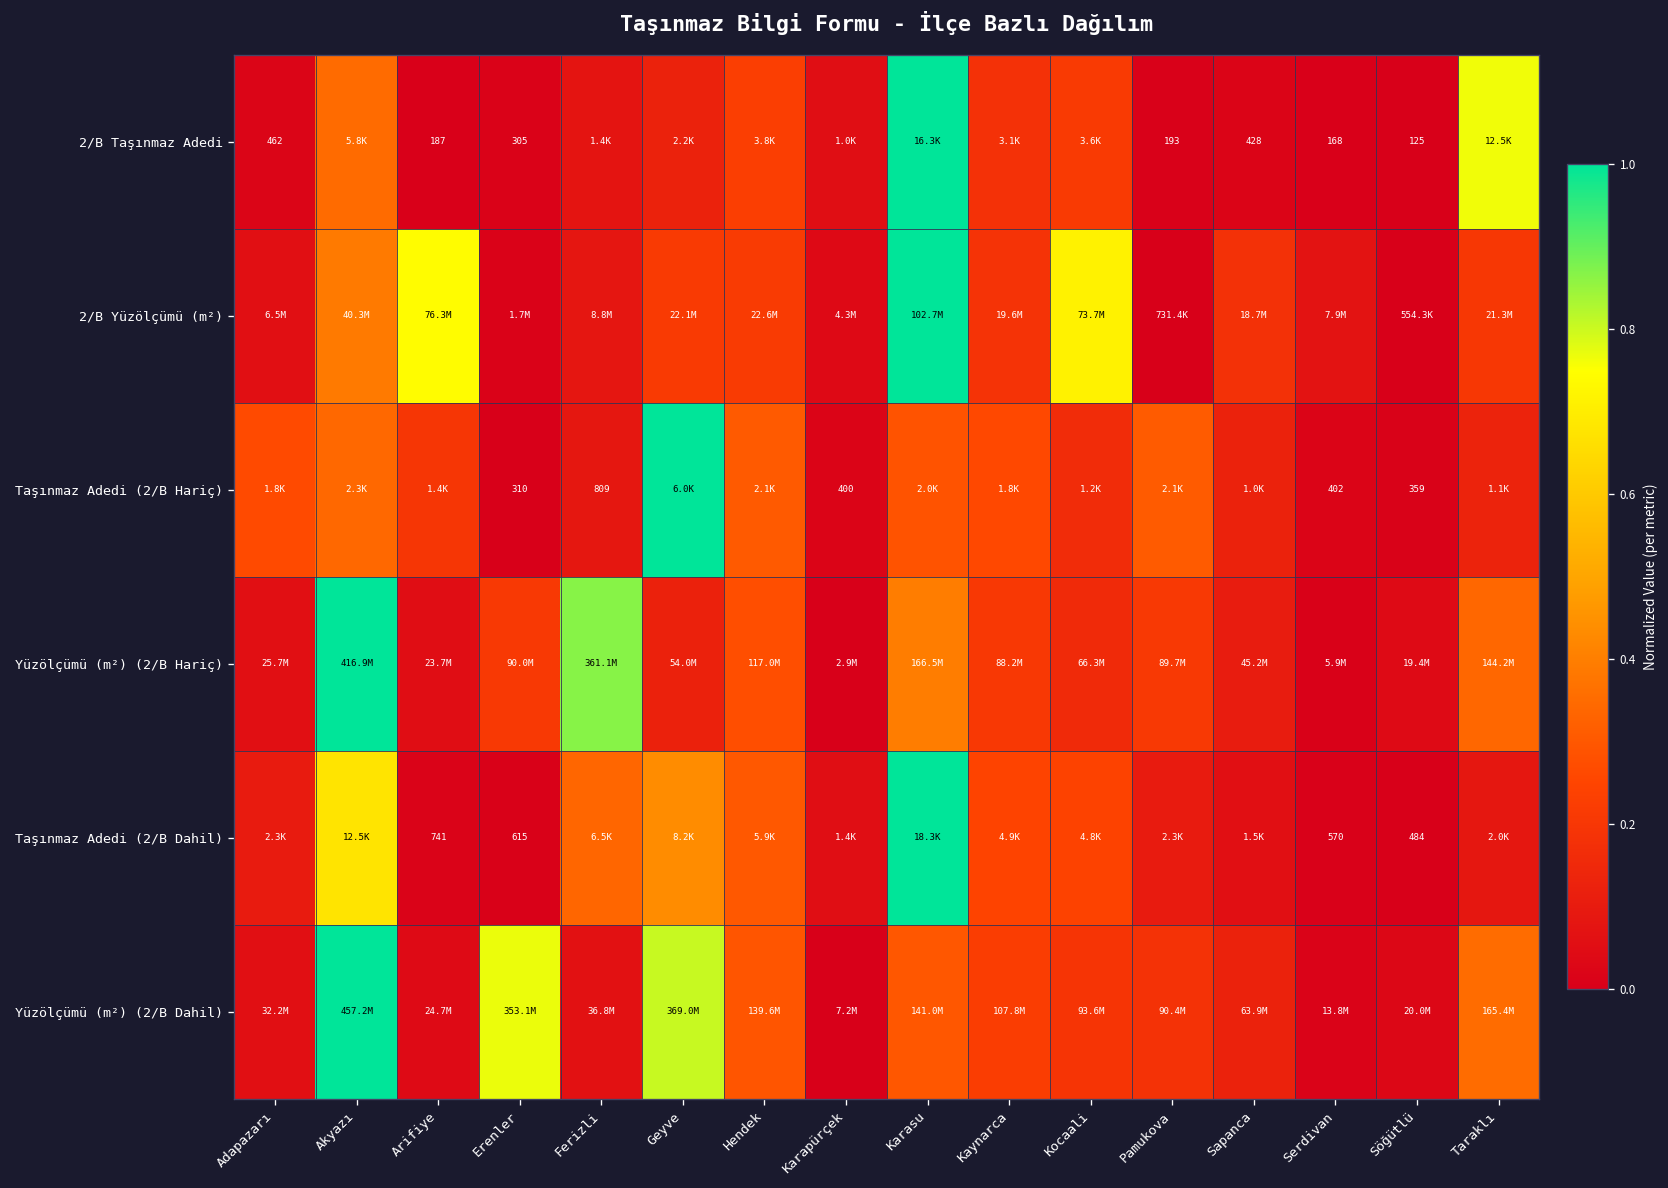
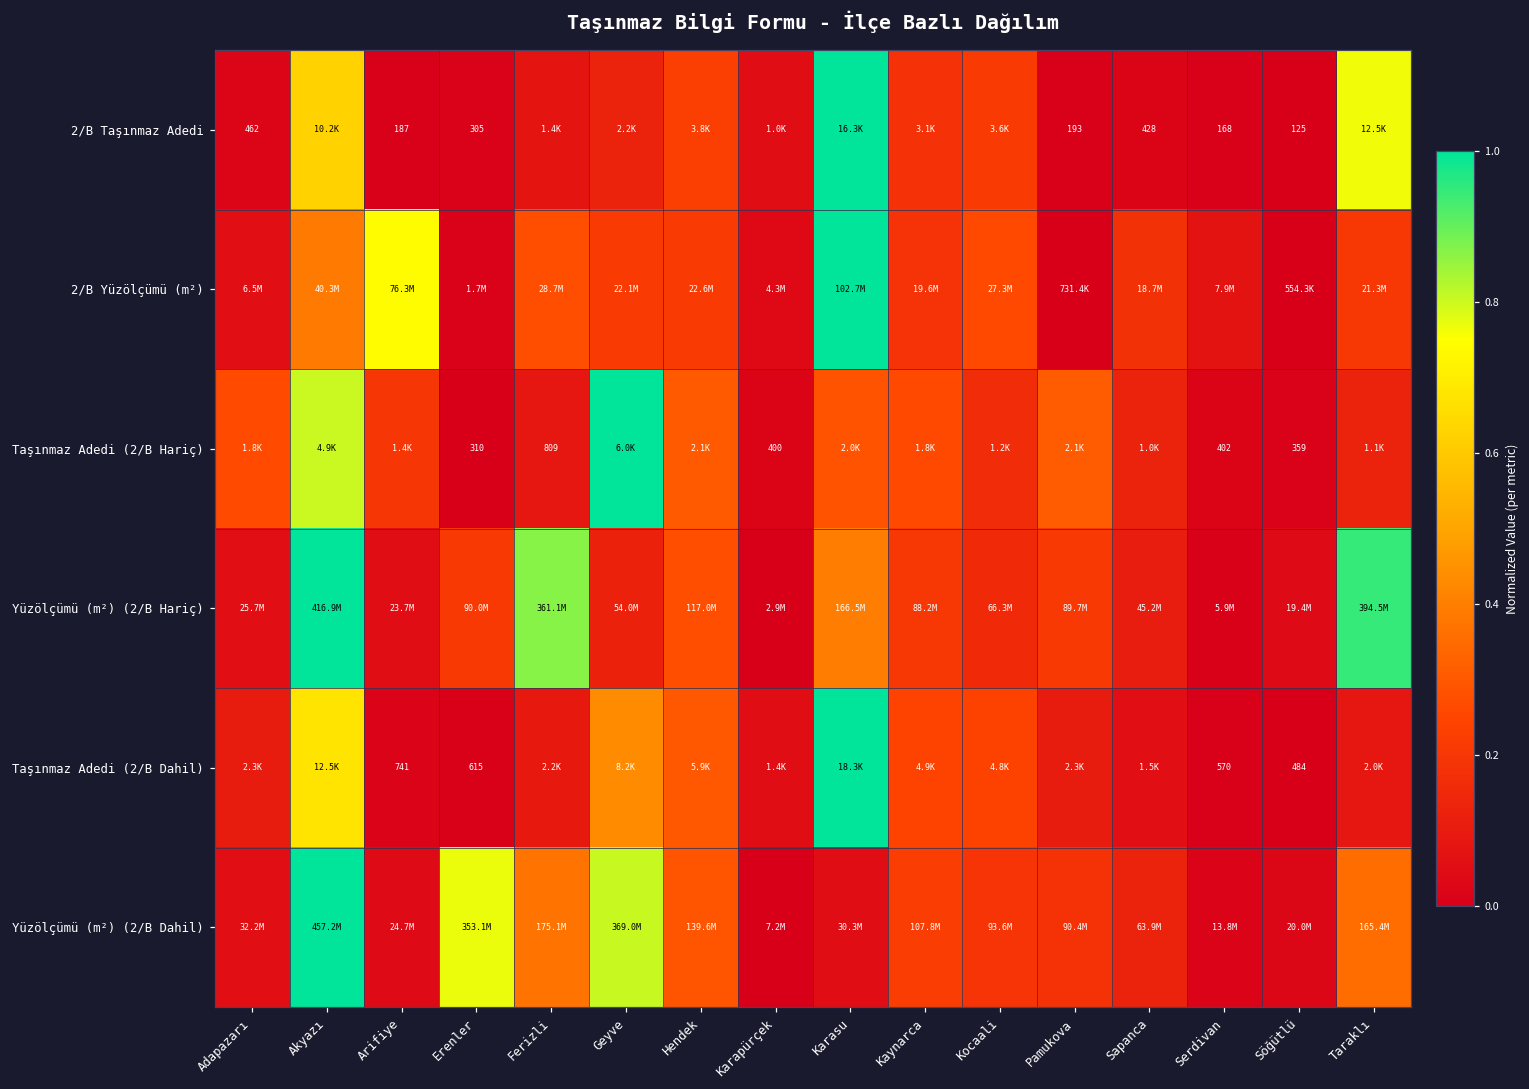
  {
    "2/B Taşınmaz Adedi": {
      "Adapazarı": "462",
-     "Akyazı": "5.8K",
+     "Akyazı": "10.2K",
      "Arifiye": "187",
      "Erenler": "305",
      "Ferizli": "1.4K",
      "Geyve": "2.2K",
      "Hendek": "3.8K",
      "Karapürçek": "1.0K",
      "Karasu": "16.3K",
      "Kaynarca": "3.1K",
      "Kocaali": "3.6K",
      "Pamukova": "193",
      "Sapanca": "428",
      "Serdivan": "168",
      "Söğütlü": "125",
      "Taraklı": "12.5K"
    },
    "2/B Yüzölçümü (m²)": {
      "Adapazarı": "6.5M",
      "Akyazı": "40.3M",
      "Arifiye": "76.3M",
      "Erenler": "1.7M",
-     "Ferizli": "8.8M",
+     "Ferizli": "28.7M",
      "Geyve": "22.1M",
      "Hendek": "22.6M",
      "Karapürçek": "4.3M",
      "Karasu": "102.7M",
      "Kaynarca": "19.6M",
-     "Kocaali": "73.7M",
+     "Kocaali": "27.3M",
      "Pamukova": "731.4K",
      "Sapanca": "18.7M",
      "Serdivan": "7.9M",
      "Söğütlü": "554.3K",
      "Taraklı": "21.3M"
    },
    "Taşınmaz Adedi (2/B Hariç)": {
      "Adapazarı": "1.8K",
-     "Akyazı": "2.3K",
+     "Akyazı": "4.9K",
      "Arifiye": "1.4K",
      "Erenler": "310",
      "Ferizli": "809",
      "Geyve": "6.0K",
      "Hendek": "2.1K",
      "Karapürçek": "400",
      "Karasu": "2.0K",
      "Kaynarca": "1.8K",
      "Kocaali": "1.2K",
      "Pamukova": "2.1K",
      "Sapanca": "1.0K",
      "Serdivan": "402",
      "Söğütlü": "359",
      "Taraklı": "1.1K"
    },
    "Yüzölçümü (m²) (2/B Hariç)": {
      "Adapazarı": "25.7M",
      "Akyazı": "416.9M",
      "Arifiye": "23.7M",
      "Erenler": "90.0M",
      "Ferizli": "361.1M",
      "Geyve": "54.0M",
      "Hendek": "117.0M",
      "Karapürçek": "2.9M",
      "Karasu": "166.5M",
      "Kaynarca": "88.2M",
      "Kocaali": "66.3M",
      "Pamukova": "89.7M",
      "Sapanca": "45.2M",
      "Serdivan": "5.9M",
      "Söğütlü": "19.4M",
-     "Taraklı": "144.2M"
+     "Taraklı": "394.5M"
    },
    "Taşınmaz Adedi (2/B Dahil)": {
      "Adapazarı": "2.3K",
      "Akyazı": "12.5K",
      "Arifiye": "741",
      "Erenler": "615",
-     "Ferizli": "6.5K",
+     "Ferizli": "2.2K",
      "Geyve": "8.2K",
      "Hendek": "5.9K",
      "Karapürçek": "1.4K",
      "Karasu": "18.3K",
      "Kaynarca": "4.9K",
      "Kocaali": "4.8K",
      "Pamukova": "2.3K",
      "Sapanca": "1.5K",
      "Serdivan": "570",
      "Söğütlü": "484",
      "Taraklı": "2.0K"
    },
    "Yüzölçümü (m²) (2/B Dahil)": {
      "Adapazarı": "32.2M",
      "Akyazı": "457.2M",
      "Arifiye": "24.7M",
      "Erenler": "353.1M",
-     "Ferizli": "36.8M",
+     "Ferizli": "175.1M",
      "Geyve": "369.0M",
      "Hendek": "139.6M",
      "Karapürçek": "7.2M",
-     "Karasu": "141.0M",
+     "Karasu": "30.3M",
      "Kaynarca": "107.8M",
      "Kocaali": "93.6M",
      "Pamukova": "90.4M",
      "Sapanca": "63.9M",
      "Serdivan": "13.8M",
      "Söğütlü": "20.0M",
      "Taraklı": "165.4M"
    }
  }
